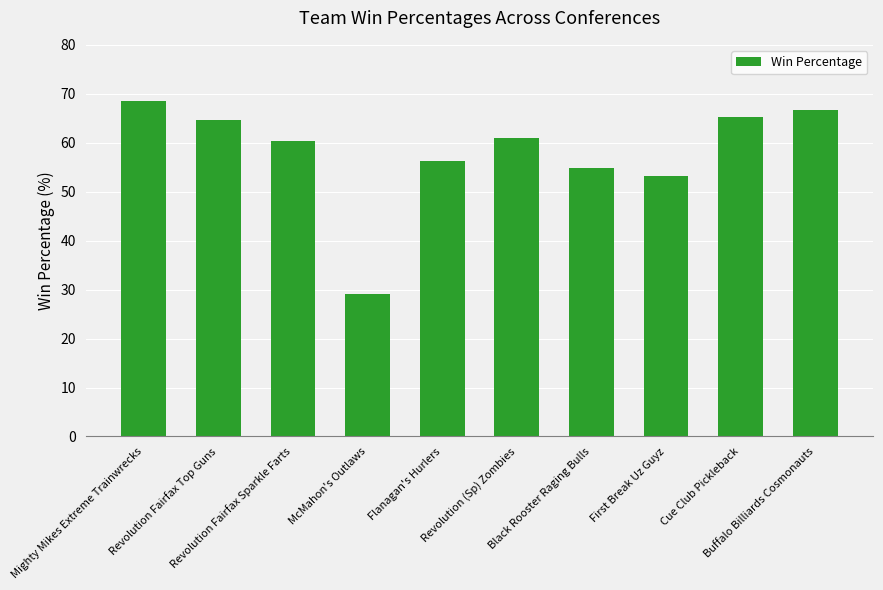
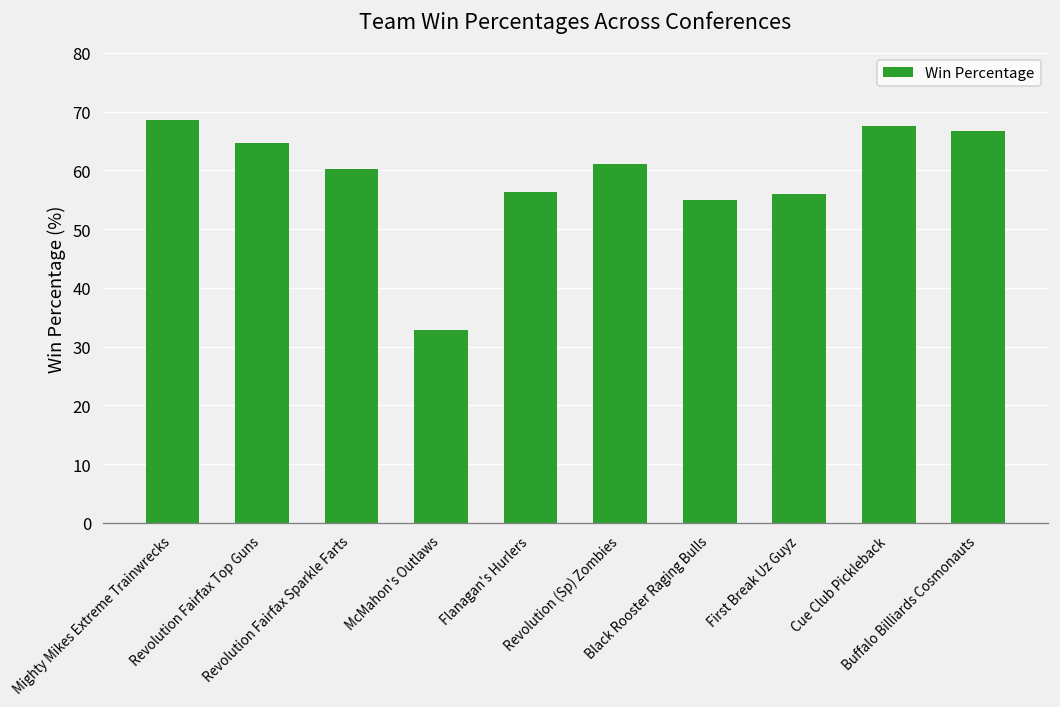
  {
    "Mighty Mikes Extreme Trainwrecks": 69,
    "Revolution Fairfax Top Guns": 65,
    "Revolution Fairfax Sparkle Farts": 60,
-   "McMahon's Outlaws": 29,
+   "McMahon's Outlaws": 33,
    "Flanagan's Hurlers": 56,
    "Revolution (Sp) Zombies": 61,
    "Black Rooster Raging Bulls": 55,
-   "First Break Uz Guyz": 53,
-   "Cue Club Pickleback": 65,
+   "First Break Uz Guyz": 56,
+   "Cue Club Pickleback": 68,
    "Buffalo Billiards Cosmonauts": 67
  }
